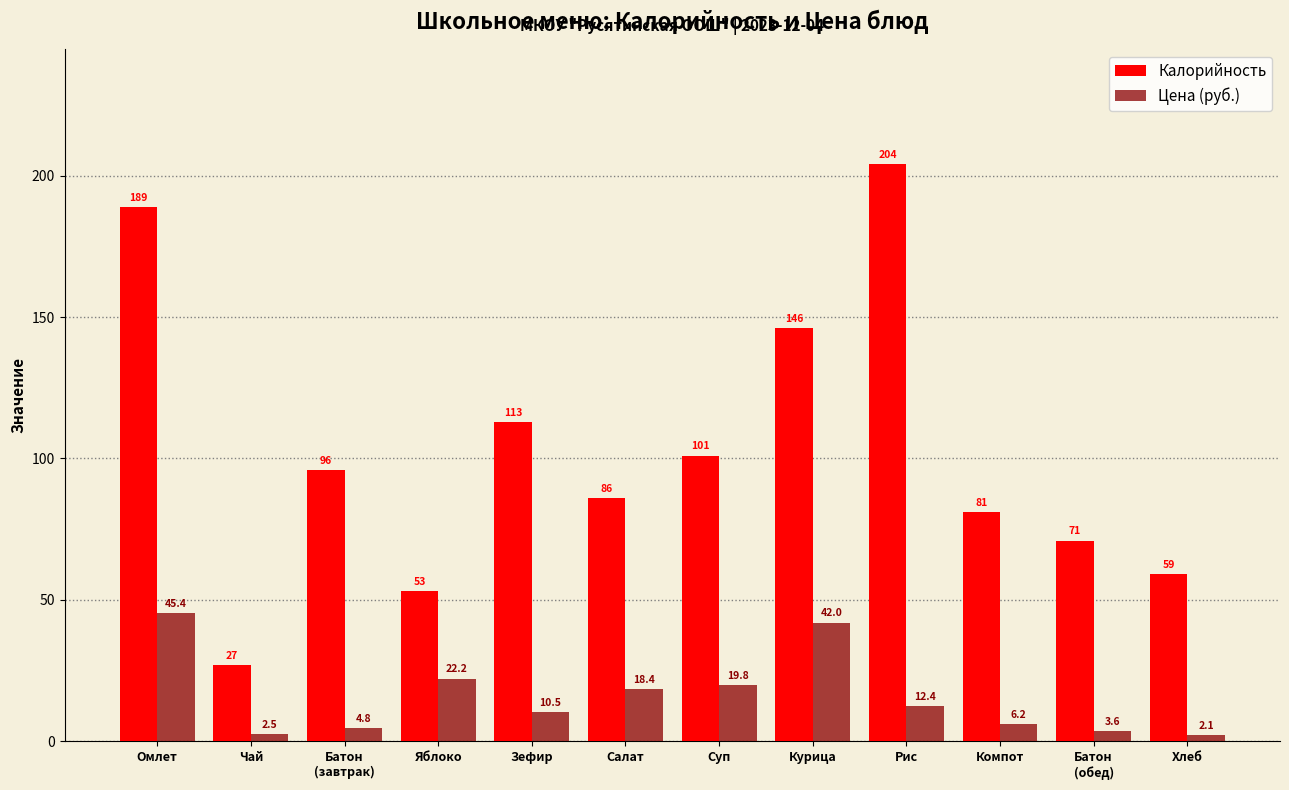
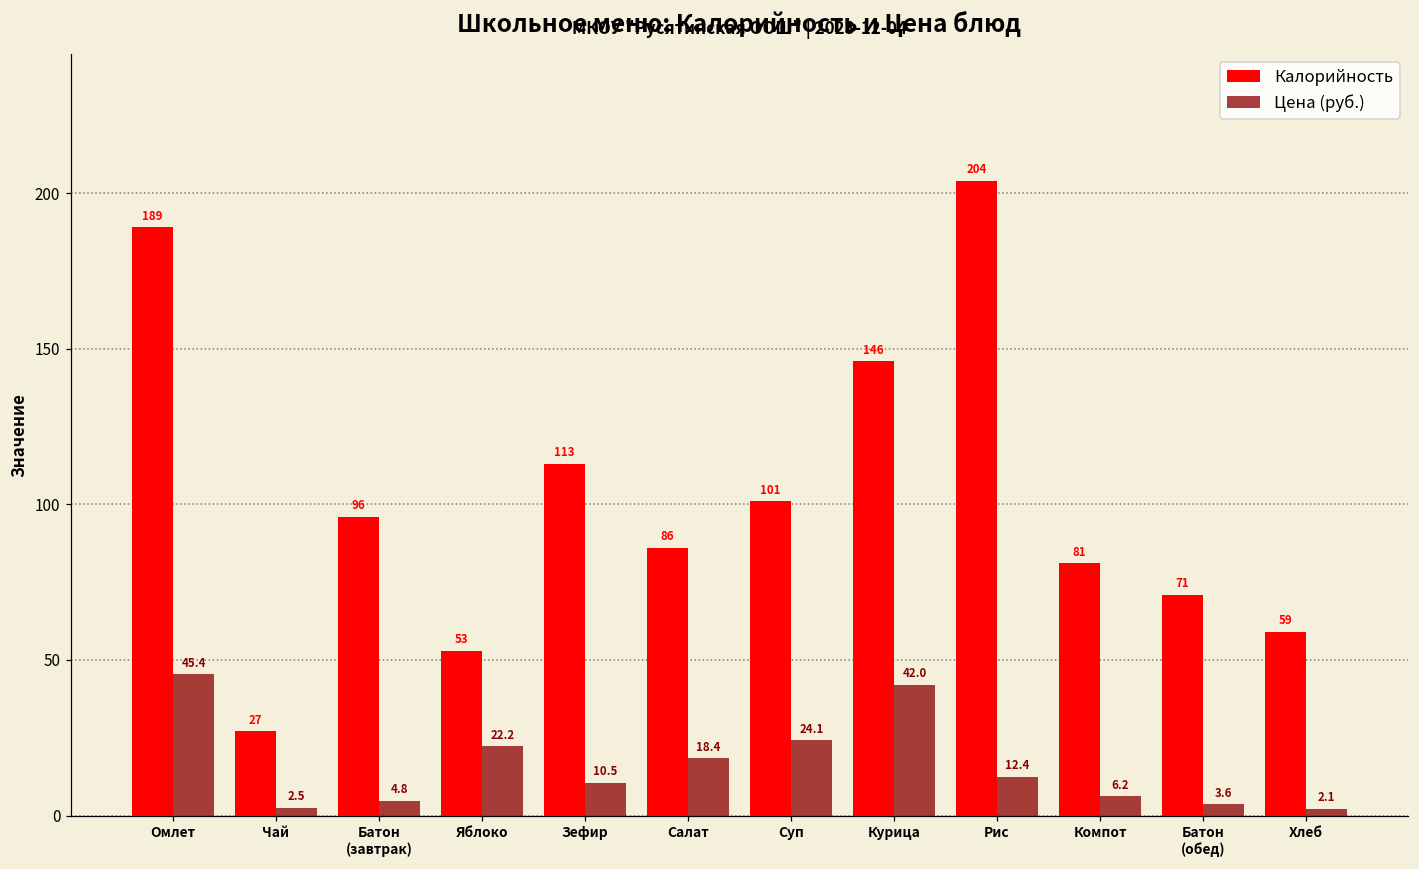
  {
    "Калорийность": {
      "Омлет": 189,
      "Чай": 27,
      "Батон (завтрак)": 96,
      "Яблоко": 53,
      "Зефир": 113,
      "Салат": 86,
      "Суп": 101,
      "Курица": 146,
      "Рис": 204,
      "Компот": 81,
      "Батон (обед)": 71,
      "Хлеб": 59
    },
    "Цена (руб.)": {
      "Омлет": 45.4,
      "Чай": 2.5,
      "Батон (завтрак)": 4.8,
      "Яблоко": 22.2,
      "Зефир": 10.5,
      "Салат": 18.4,
-     "Суп": 19.8,
+     "Суп": 24.1,
      "Курица": 42.0,
      "Рис": 12.4,
      "Компот": 6.2,
      "Батон (обед)": 3.6,
      "Хлеб": 2.1
    }
  }
